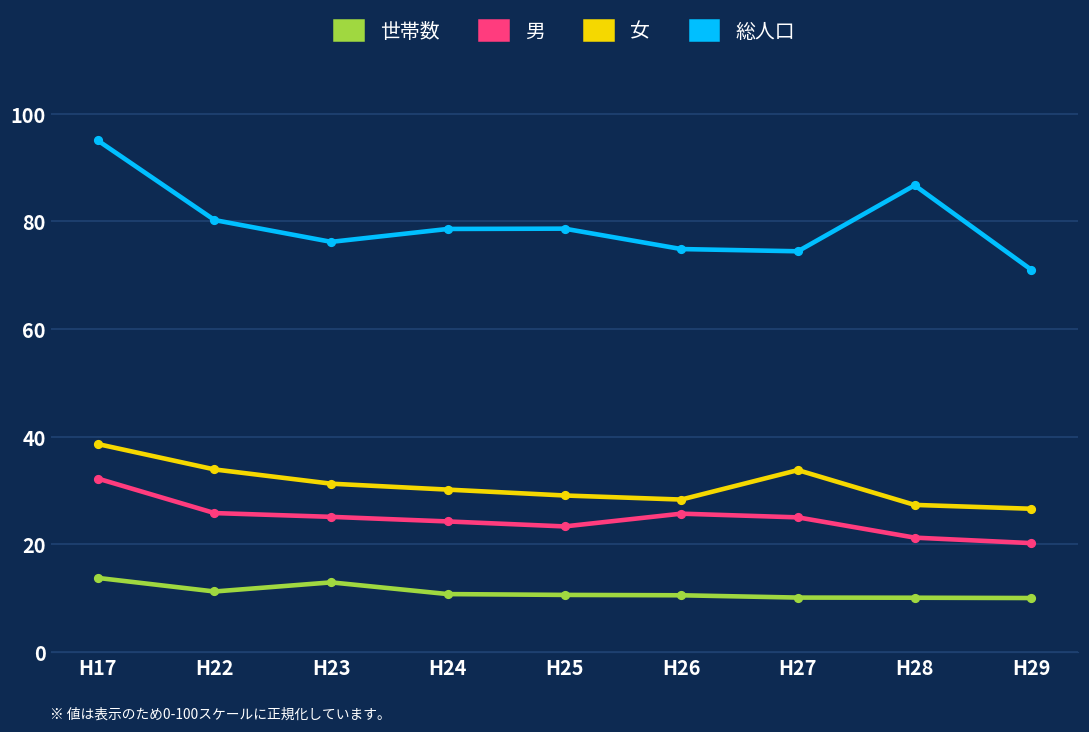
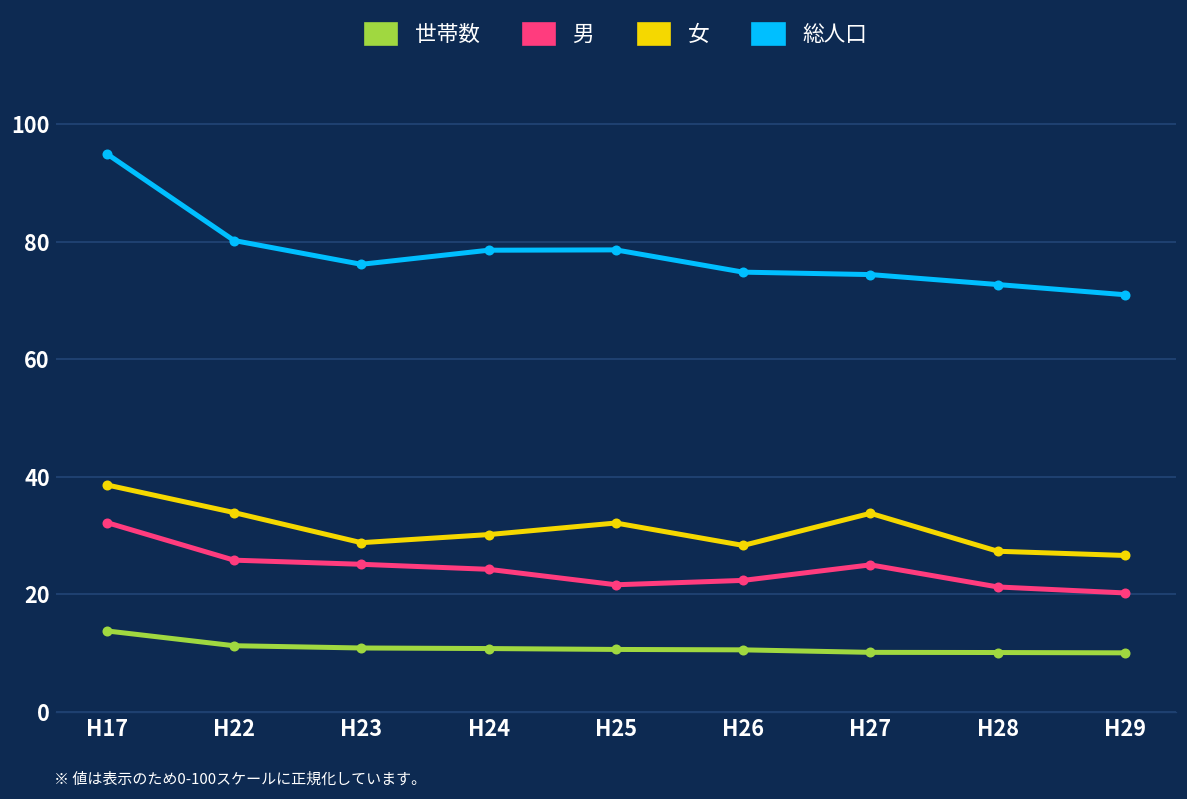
  {
    "総人口": {
      "H17": 95,
      "H22": 80,
      "H23": 76,
      "H24": 79,
      "H25": 79,
      "H26": 75,
      "H27": 74,
-     "H28": 87,
+     "H28": 73,
      "H29": 71
    },
    "女": {
      "H17": 39,
      "H22": 34,
-     "H23": 31,
+     "H23": 29,
      "H24": 30,
-     "H25": 29,
+     "H25": 32,
      "H26": 28,
      "H27": 34,
      "H28": 27,
      "H29": 27
    },
    "男": {
      "H17": 32,
      "H22": 26,
      "H23": 25,
      "H24": 24,
-     "H25": 23,
-     "H26": 26,
+     "H25": 22,
+     "H26": 22,
      "H27": 25,
      "H28": 21,
      "H29": 20
    },
    "世帯数": {
      "H17": 14,
      "H22": 11,
-     "H23": 13,
+     "H23": 11,
      "H24": 11,
      "H25": 11,
      "H26": 11,
      "H27": 10,
      "H28": 10,
      "H29": 10
    }
  }
